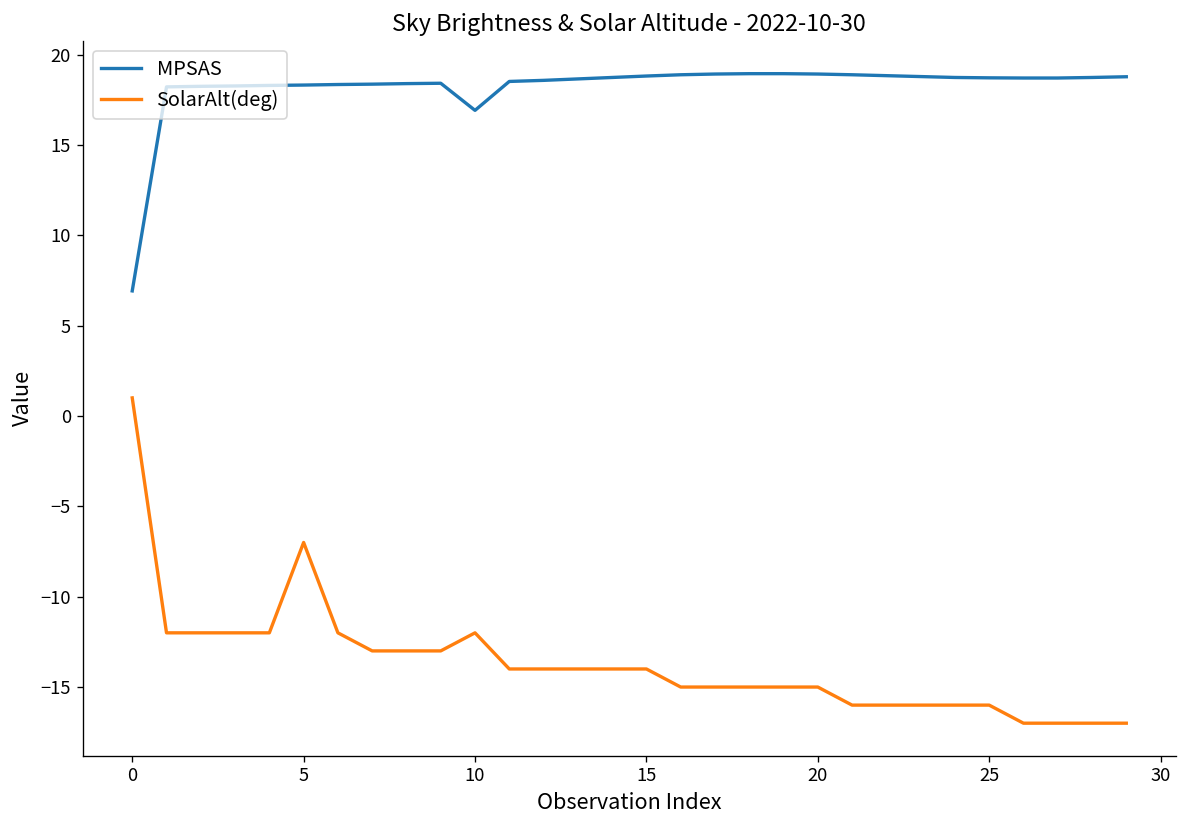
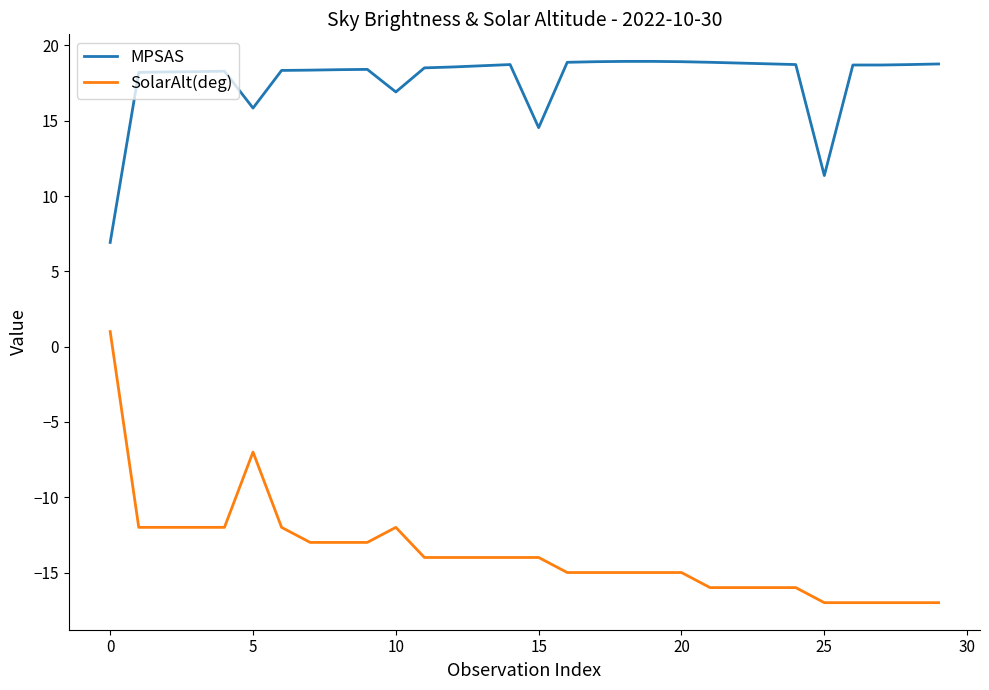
  {
    "MPSAS": {
      "0": 6.9,
-     "5": 18.3,
+     "5": 15.8,
      "10": 16.9,
-     "15": 18.8,
+     "15": 14.5,
      "20": 18.9,
-     "25": 18.7
+     "25": 11.4
    },
    "SolarAlt(deg)": {
      "0": 1,
      "5": -7,
      "10": -12,
      "15": -14,
      "20": -15,
-     "25": -16
+     "25": -17
    }
  }
